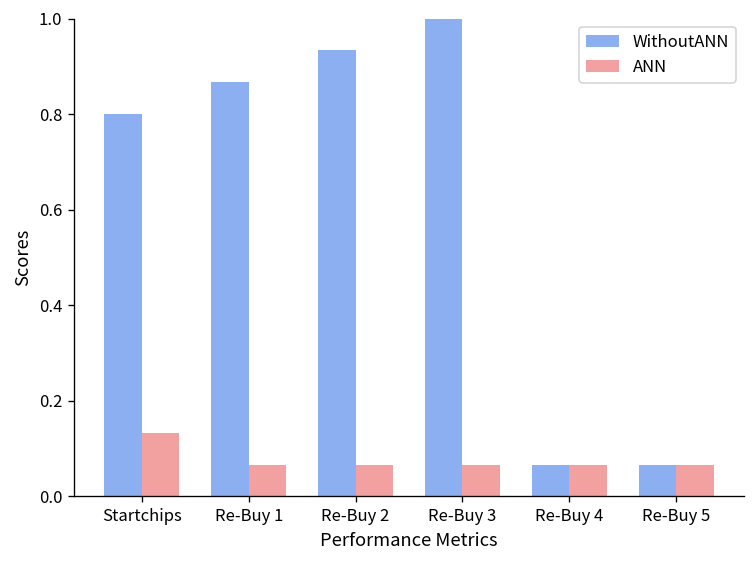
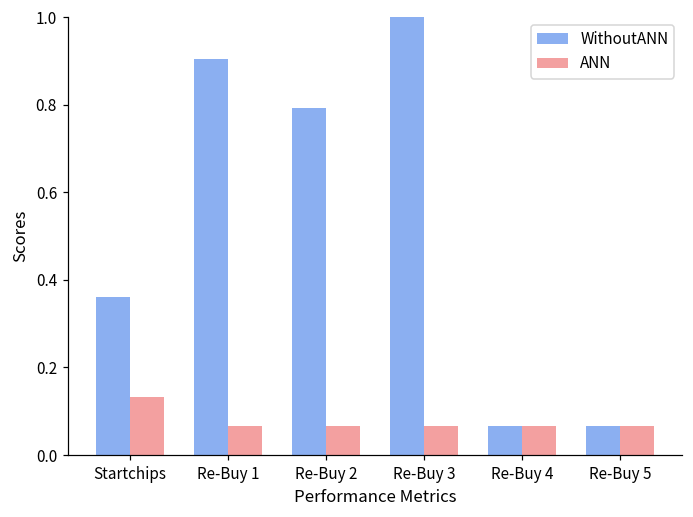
  {
    "WithoutANN": {
-     "Startchips": 0.80,
-     "Re-Buy 1": 0.87,
-     "Re-Buy 2": 0.93,
+     "Startchips": 0.36,
+     "Re-Buy 1": 0.90,
+     "Re-Buy 2": 0.79,
      "Re-Buy 3": 1.00,
      "Re-Buy 4": 0.07,
      "Re-Buy 5": 0.07
    },
    "ANN": {
      "Startchips": 0.13,
      "Re-Buy 1": 0.07,
      "Re-Buy 2": 0.07,
      "Re-Buy 3": 0.07,
      "Re-Buy 4": 0.07,
      "Re-Buy 5": 0.07
    }
  }
